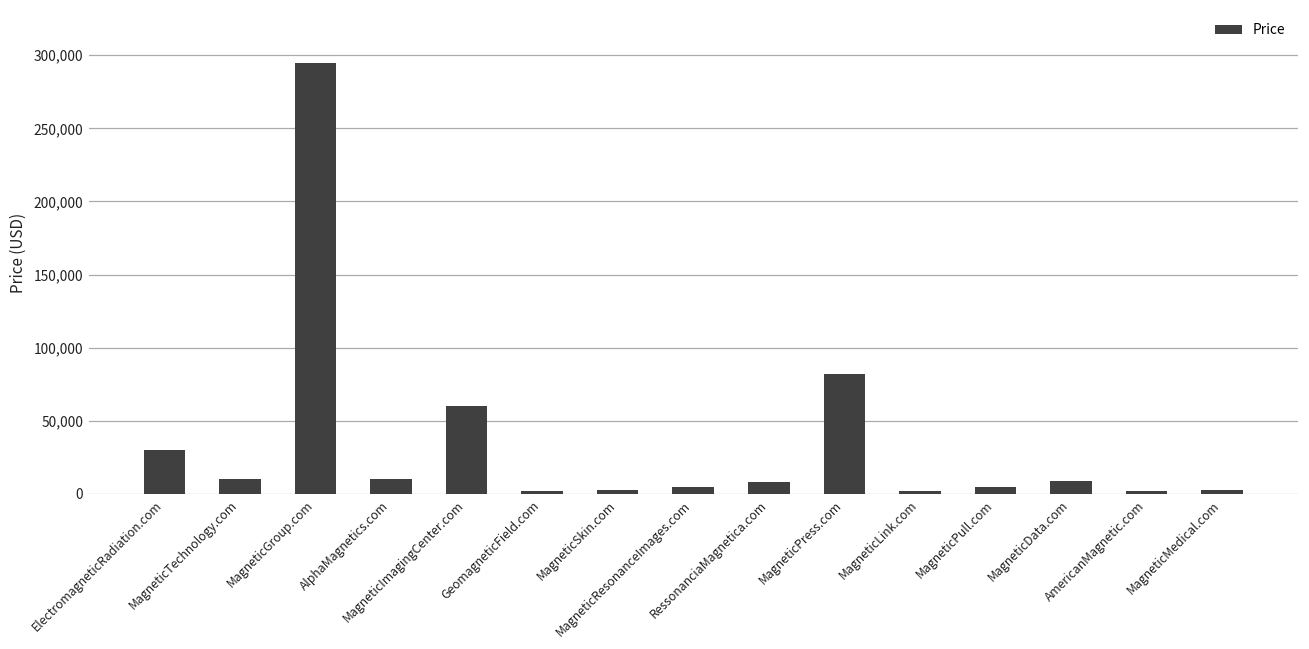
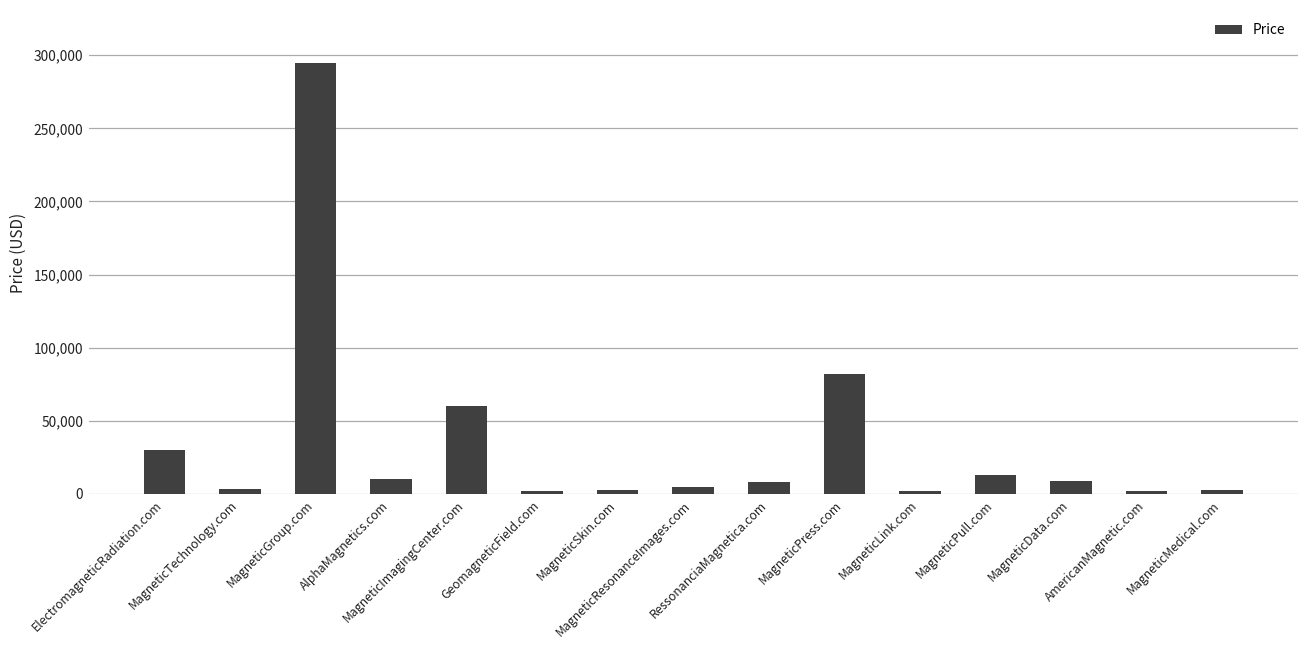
  {
    "ElectromagneticRadiation.com": "30,000",
-   "MagneticTechnology.com": "10,000",
+   "MagneticTechnology.com": "4,000",
    "MagneticGroup.com": "295,000",
    "AlphaMagnetics.com": "10,000",
    "MagneticImagingCenter.com": "60,000",
    "GeomagneticField.com": "2,000",
    "MagneticSkin.com": "3,000",
    "MagneticResonanceImages.com": "5,000",
    "RessonanciaMagnetica.com": "8,000",
    "MagneticPress.com": "82,000",
    "MagneticLink.com": "2,000",
-   "MagneticPull.com": "5,000",
+   "MagneticPull.com": "13,000",
    "MagneticData.com": "9,000",
    "AmericanMagnetic.com": "2,000",
    "MagneticMedical.com": "3,000"
  }
